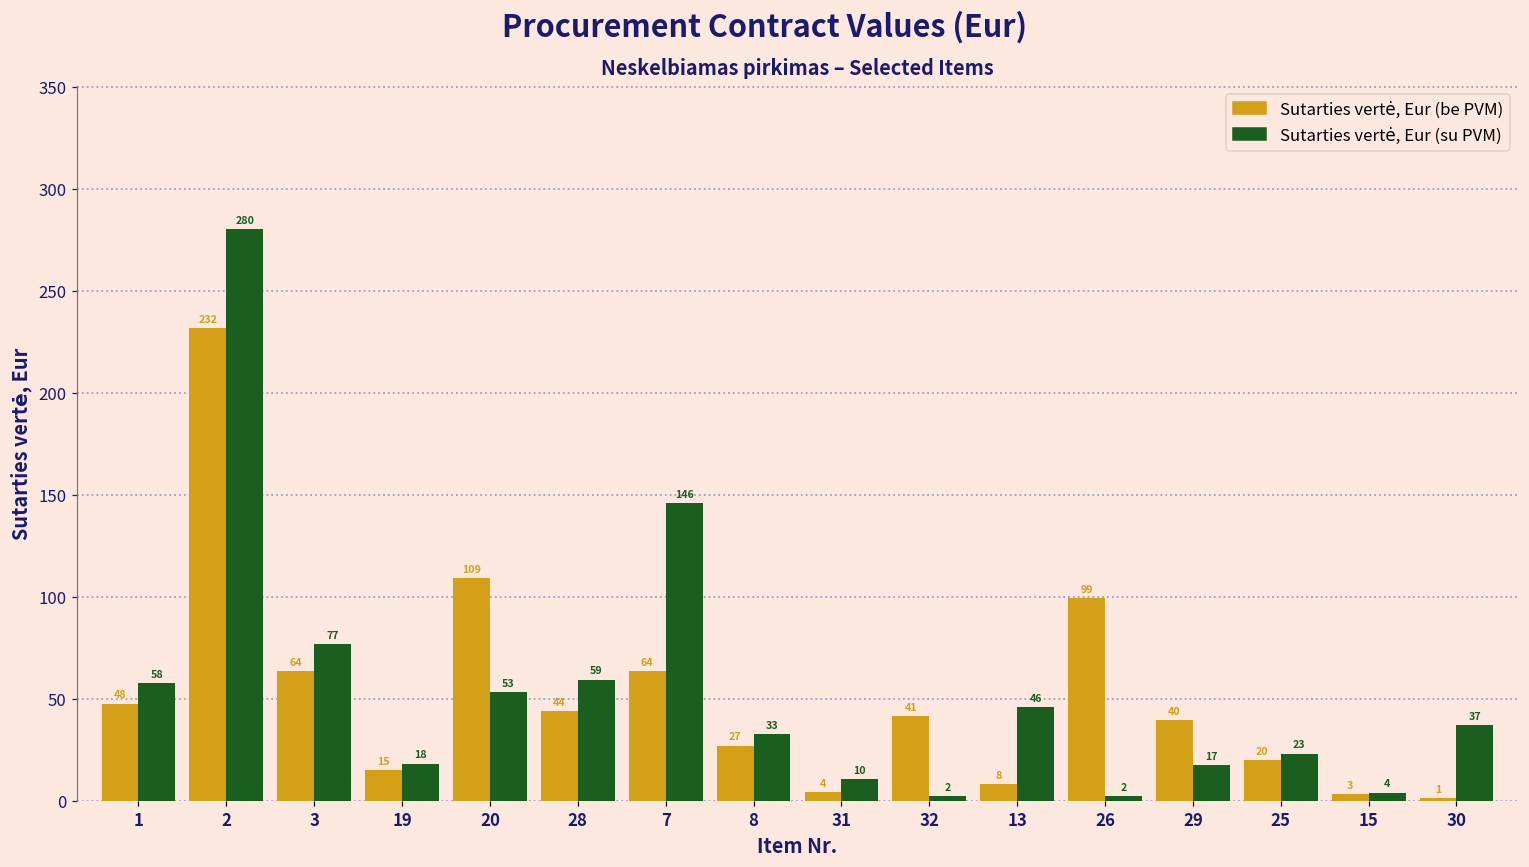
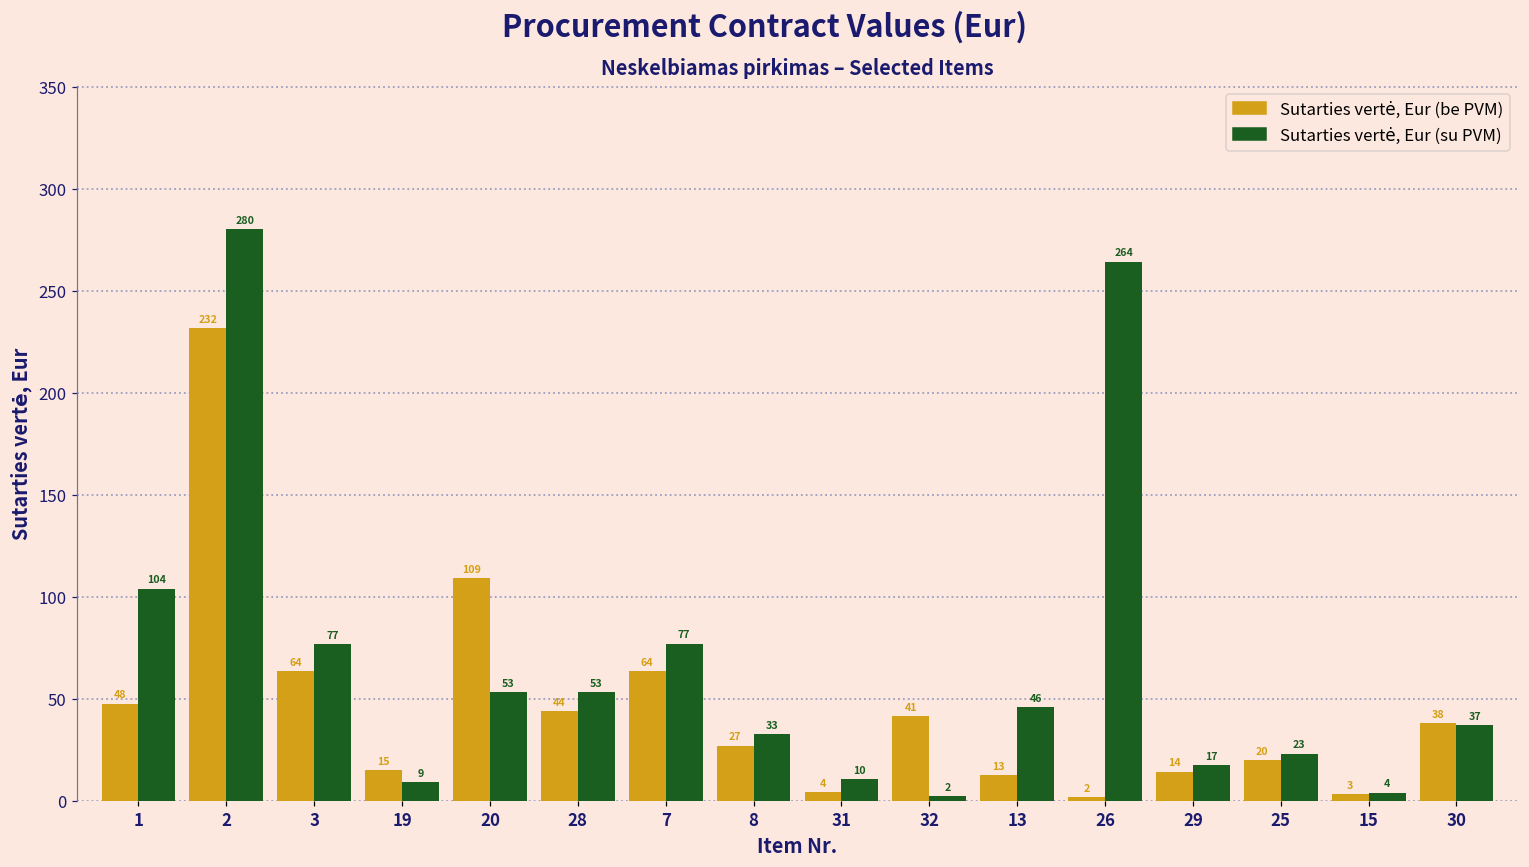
  {
    "Sutarties vertė, Eur (be PVM)": {
      "1": 48,
      "2": 232,
      "3": 64,
      "19": 15,
      "20": 109,
      "28": 44,
      "7": 64,
      "8": 27,
      "31": 4,
      "32": 41,
-     "13": 8,
-     "26": 99,
-     "29": 40,
+     "13": 13,
+     "26": 2,
+     "29": 14,
      "25": 20,
      "15": 3,
-     "30": 1
+     "30": 38
    },
    "Sutarties vertė, Eur (su PVM)": {
-     "1": 58,
+     "1": 104,
      "2": 280,
      "3": 77,
-     "19": 18,
+     "19": 9,
      "20": 53,
-     "28": 59,
-     "7": 146,
+     "28": 53,
+     "7": 77,
      "8": 33,
      "31": 10,
      "32": 2,
      "13": 46,
-     "26": 2,
+     "26": 264,
      "29": 17,
      "25": 23,
      "15": 4,
      "30": 37
    }
  }
